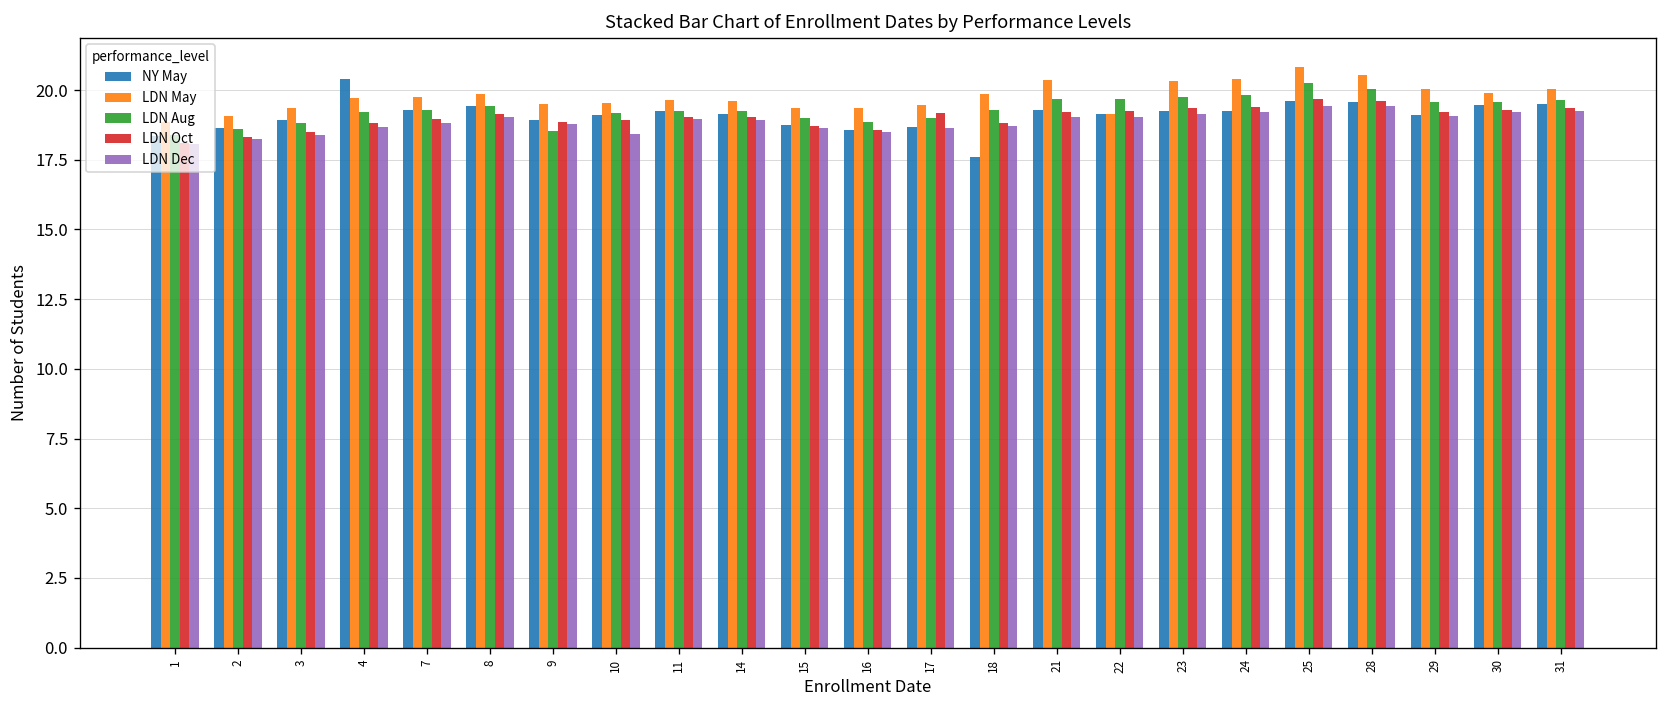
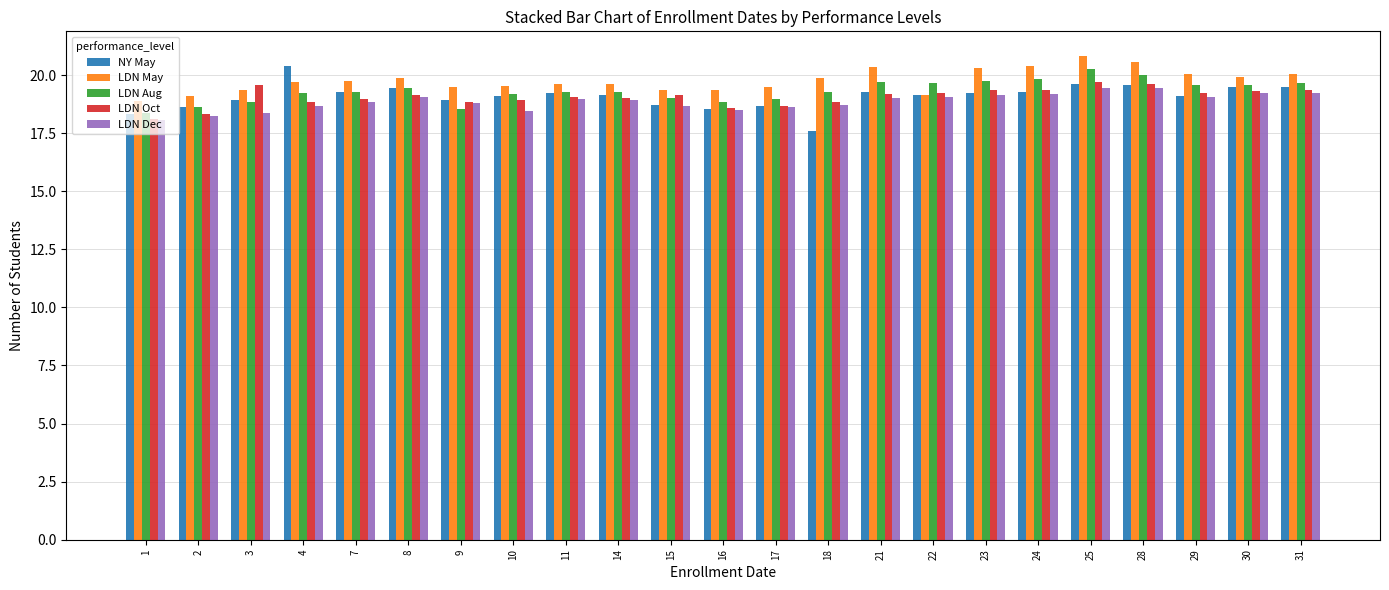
  {
    "NY May": {
      "2": 18.6,
      "3": 18.9,
      "4": 20.4,
      "7": 19.3,
      "8": 19.4,
      "9": 18.9,
      "10": 19.1,
      "11": 19.2,
      "14": 19.1,
      "15": 18.7,
      "16": 18.6,
      "17": 18.7,
      "18": 17.6,
      "21": 19.3,
      "22": 19.2,
      "23": 19.2,
      "24": 19.3,
      "25": 19.6,
      "28": 19.6,
      "29": 19.1,
      "30": 19.5,
      "31": 19.5
    },
    "LDN May": {
      "2": 19.1,
      "3": 19.3,
      "4": 19.7,
      "7": 19.8,
      "8": 19.9,
      "9": 19.5,
      "10": 19.5,
      "11": 19.6,
      "14": 19.6,
      "15": 19.4,
      "16": 19.4,
      "17": 19.5,
      "18": 19.9,
      "21": 20.3,
      "22": 19.1,
      "23": 20.3,
      "24": 20.4,
      "25": 20.8,
      "28": 20.5,
      "29": 20.0,
      "30": 19.9,
      "31": 20.1
    },
    "LDN Aug": {
      "2": 18.6,
      "3": 18.8,
      "4": 19.2,
      "7": 19.3,
      "8": 19.4,
      "9": 18.5,
      "10": 19.2,
      "11": 19.3,
      "14": 19.3,
      "15": 19.0,
      "16": 18.8,
      "17": 19.0,
      "18": 19.3,
      "21": 19.7,
      "22": 19.7,
      "23": 19.7,
      "24": 19.8,
      "25": 20.3,
      "28": 20.0,
      "29": 19.6,
      "30": 19.6,
      "31": 19.7
    },
    "LDN Oct": {
      "2": 18.3,
-     "3": 18.5,
+     "3": 19.6,
      "4": 18.8,
      "7": 19.0,
      "8": 19.1,
      "9": 18.8,
      "10": 18.9,
      "11": 19.0,
      "14": 19.0,
-     "15": 18.7,
+     "15": 19.2,
      "16": 18.6,
-     "17": 19.2,
+     "17": 18.7,
      "18": 18.8,
      "21": 19.2,
      "22": 19.2,
      "23": 19.3,
      "24": 19.4,
      "25": 19.7,
      "28": 19.6,
      "29": 19.2,
      "30": 19.3,
      "31": 19.4
    },
    "LDN Dec": {
      "2": 18.2,
      "3": 18.4,
      "4": 18.7,
      "7": 18.8,
      "8": 19.0,
      "9": 18.8,
      "10": 18.4,
      "11": 19.0,
      "14": 18.9,
      "15": 18.7,
      "16": 18.5,
      "17": 18.6,
      "18": 18.7,
      "21": 19.0,
      "22": 19.1,
      "23": 19.2,
      "24": 19.2,
      "25": 19.4,
      "28": 19.4,
      "29": 19.1,
      "30": 19.2,
      "31": 19.2
    }
  }
